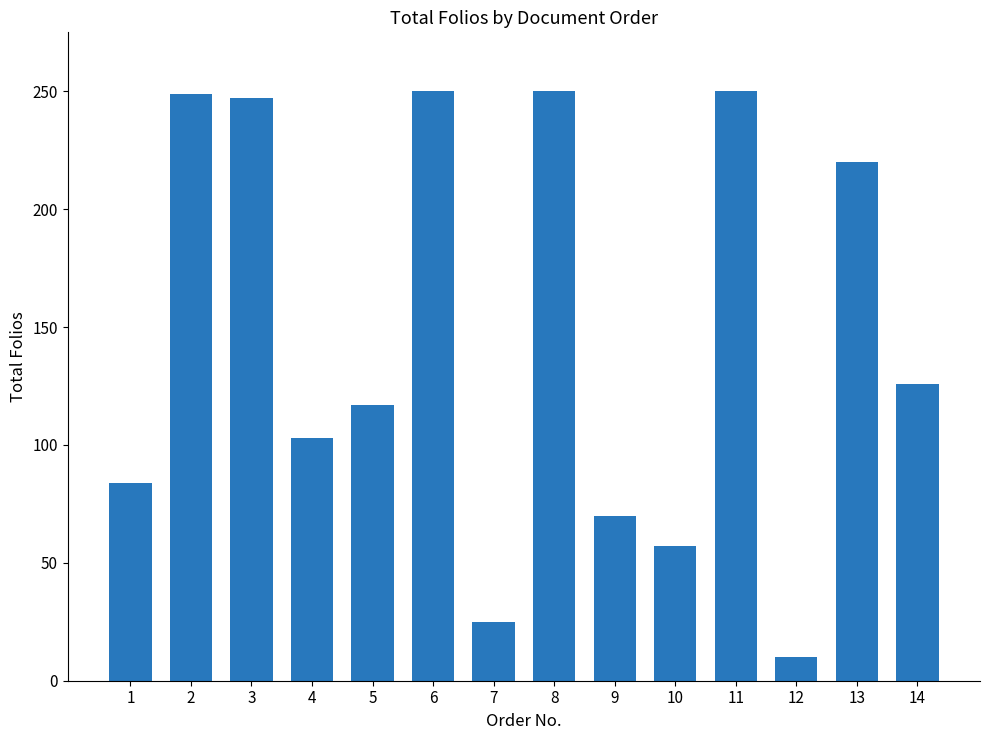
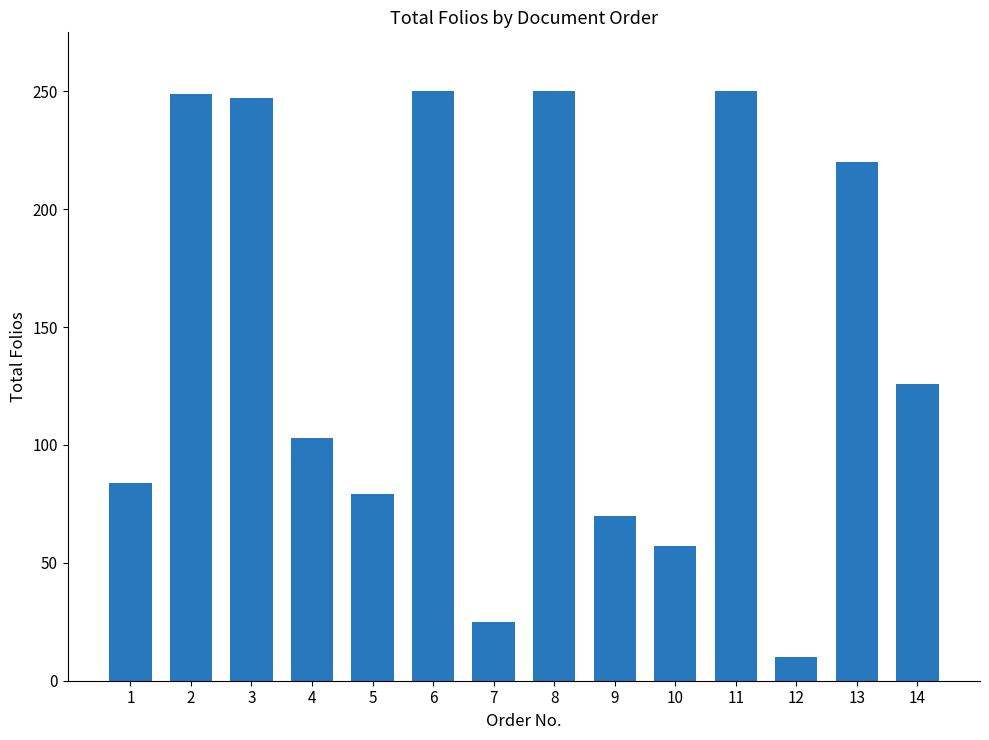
  {
    "1": 84,
    "2": 249,
    "3": 247,
    "4": 103,
-   "5": 117,
+   "5": 79,
    "6": 250,
    "7": 25,
    "8": 250,
    "9": 70,
    "10": 57,
    "11": 250,
    "12": 10,
    "13": 220,
    "14": 126
  }
